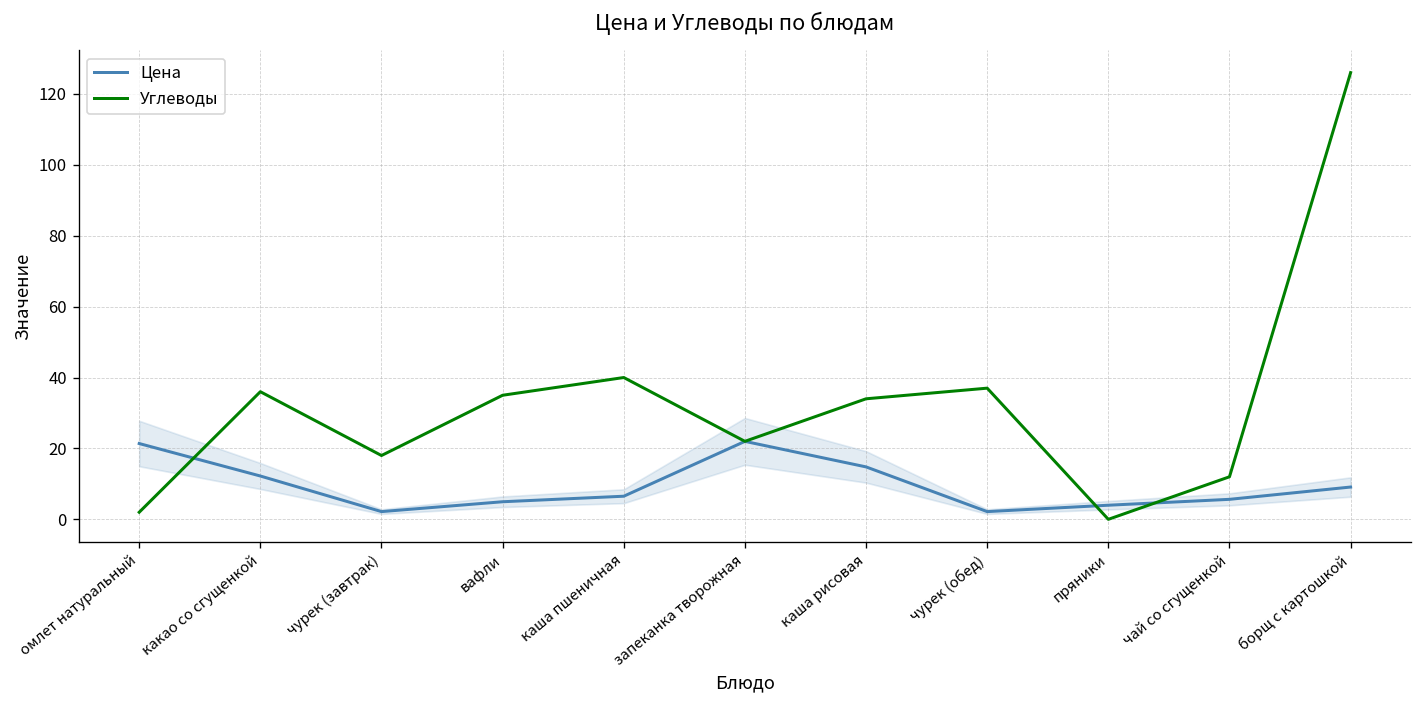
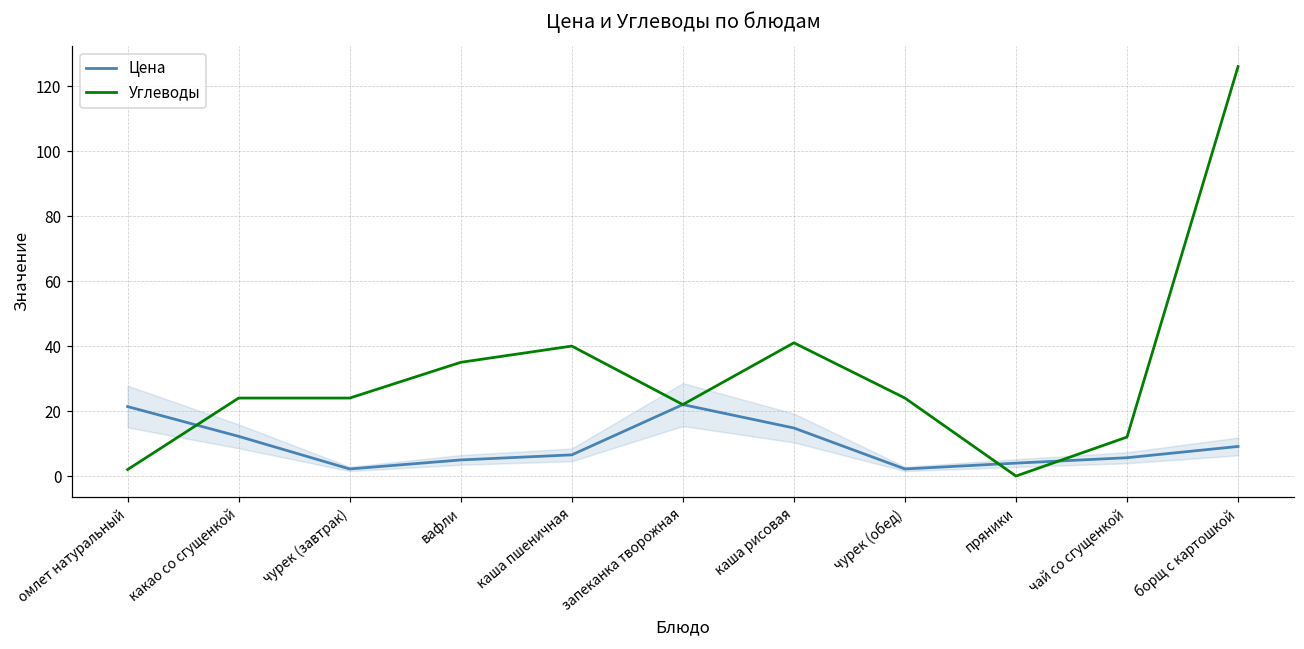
  {
    "Углеводы": {
      "омлет натуральный": 2,
-     "какао со сгущенкой": 36,
-     "чурек (завтрак)": 18,
+     "какао со сгущенкой": 24,
+     "чурек (завтрак)": 24,
      "вафли": 35,
      "каша пшеничная": 40,
-     "каша рисовая": 34,
-     "чурек (обед)": 37,
+     "каша рисовая": 41,
+     "чурек (обед)": 24,
      "пряники": 0,
      "чай со сгущенкой": 12,
      "борщ с картошкой": 126
    }
  }
